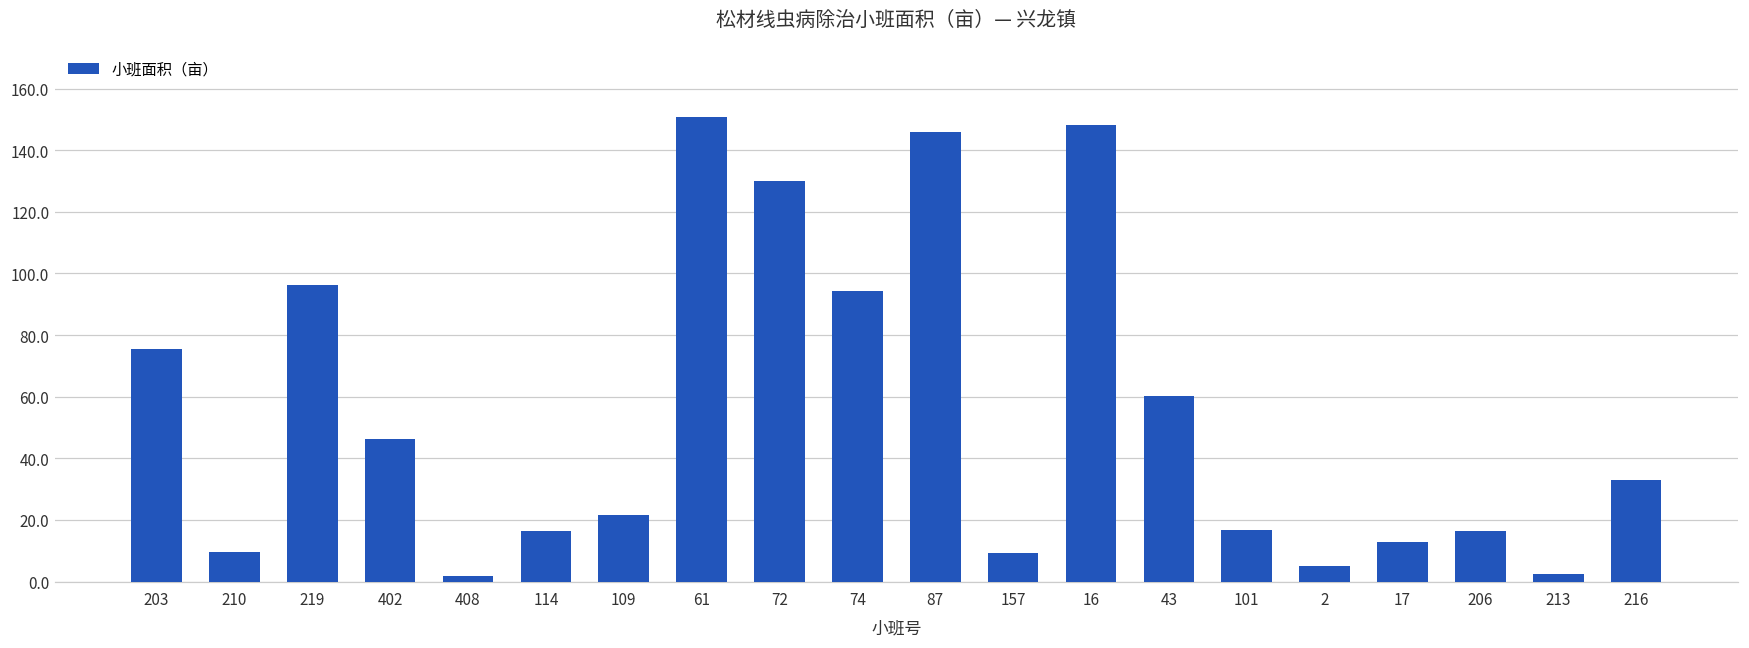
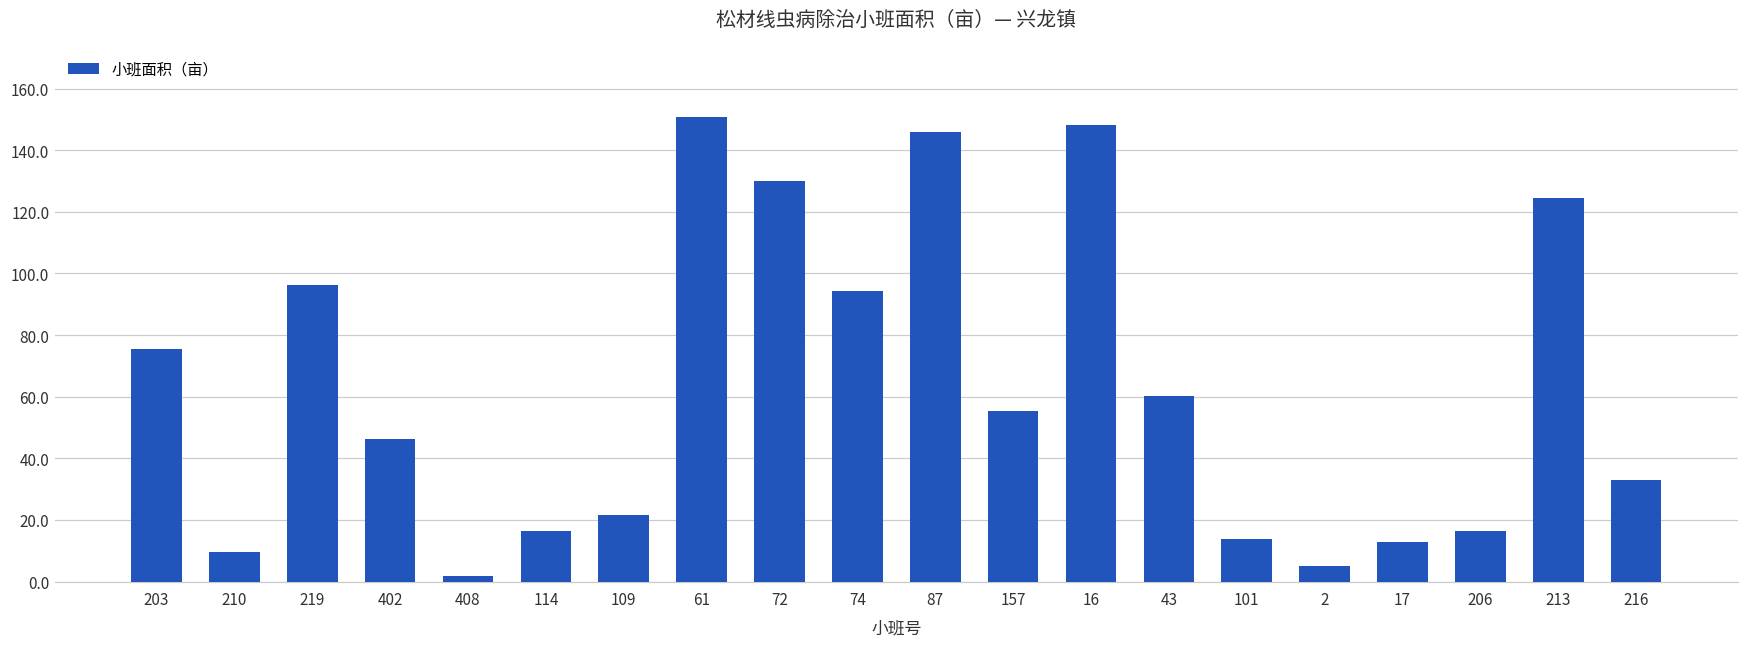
  {
    "203": 75,
    "210": 10,
    "219": 96,
    "402": 46,
    "408": 2,
    "114": 16,
    "109": 22,
    "61": 151,
    "72": 130,
    "74": 94,
    "87": 146,
-   "157": 9,
+   "157": 55,
    "16": 148,
    "43": 60,
-   "101": 17,
+   "101": 14,
    "2": 5,
    "17": 13,
    "206": 16,
-   "213": 2,
+   "213": 124,
    "216": 33
  }
